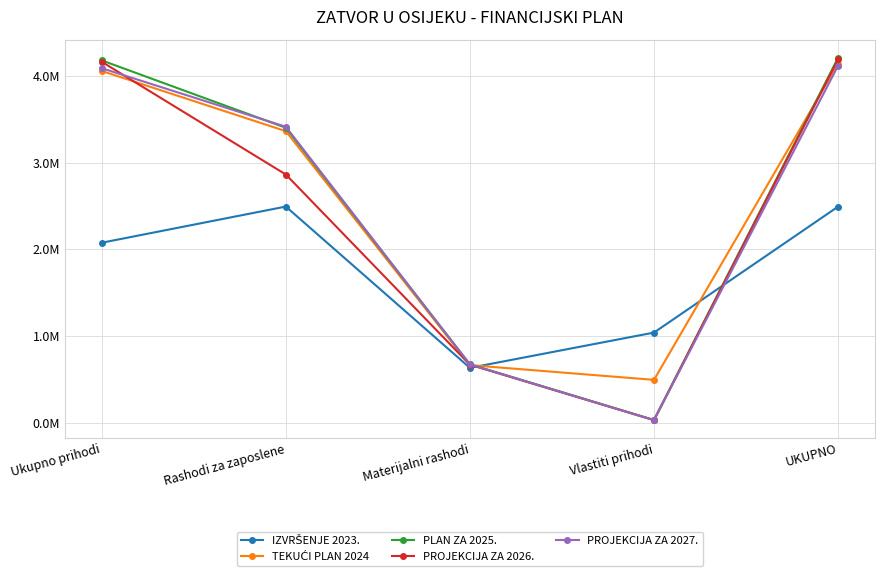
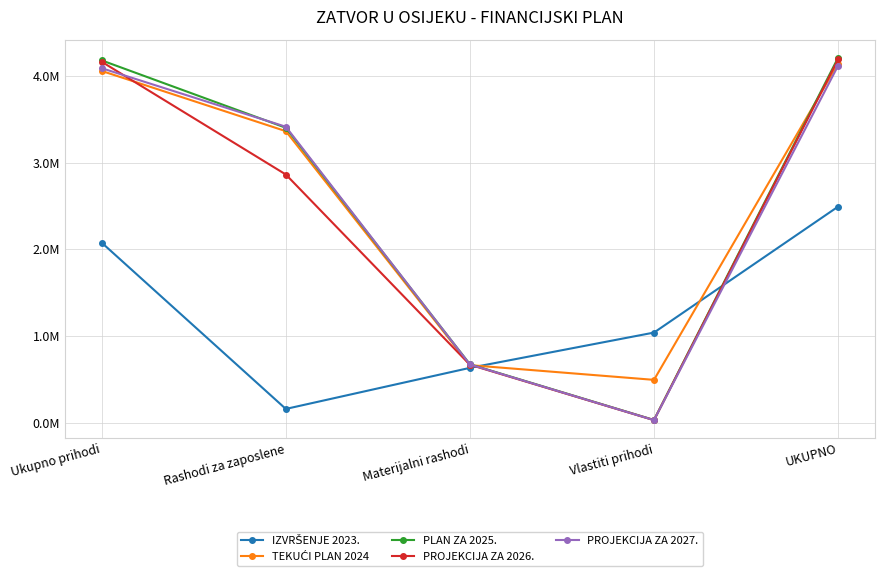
  {
    "IZVRŠENJE 2023.": {
      "Ukupno prihodi": 2100000,
-     "Rashodi za zaposlene": 2500000,
+     "Rashodi za zaposlene": 200000,
      "Materijalni rashodi": 600000,
      "Vlastiti prihodi": 1000000,
      "UKUPNO": 2500000
    },
    "TEKUĆI PLAN 2024": {
      "Ukupno prihodi": 4100000,
      "Rashodi za zaposlene": 3400000,
      "Vlastiti prihodi": 500000
    },
    "PROJEKCIJA ZA 2026.": {
      "Rashodi za zaposlene": 2900000
    },
    "PROJEKCIJA ZA 2027.": {
      "Ukupno prihodi": 4100000
    }
  }
